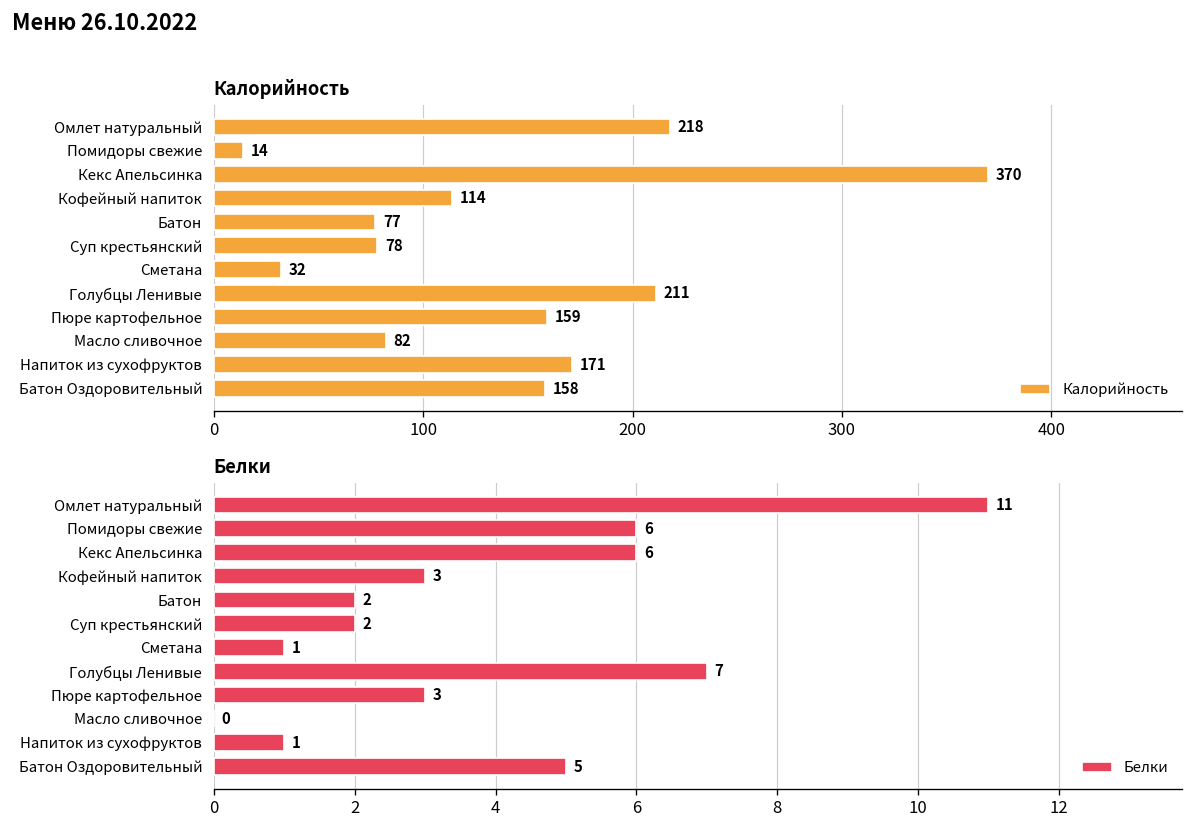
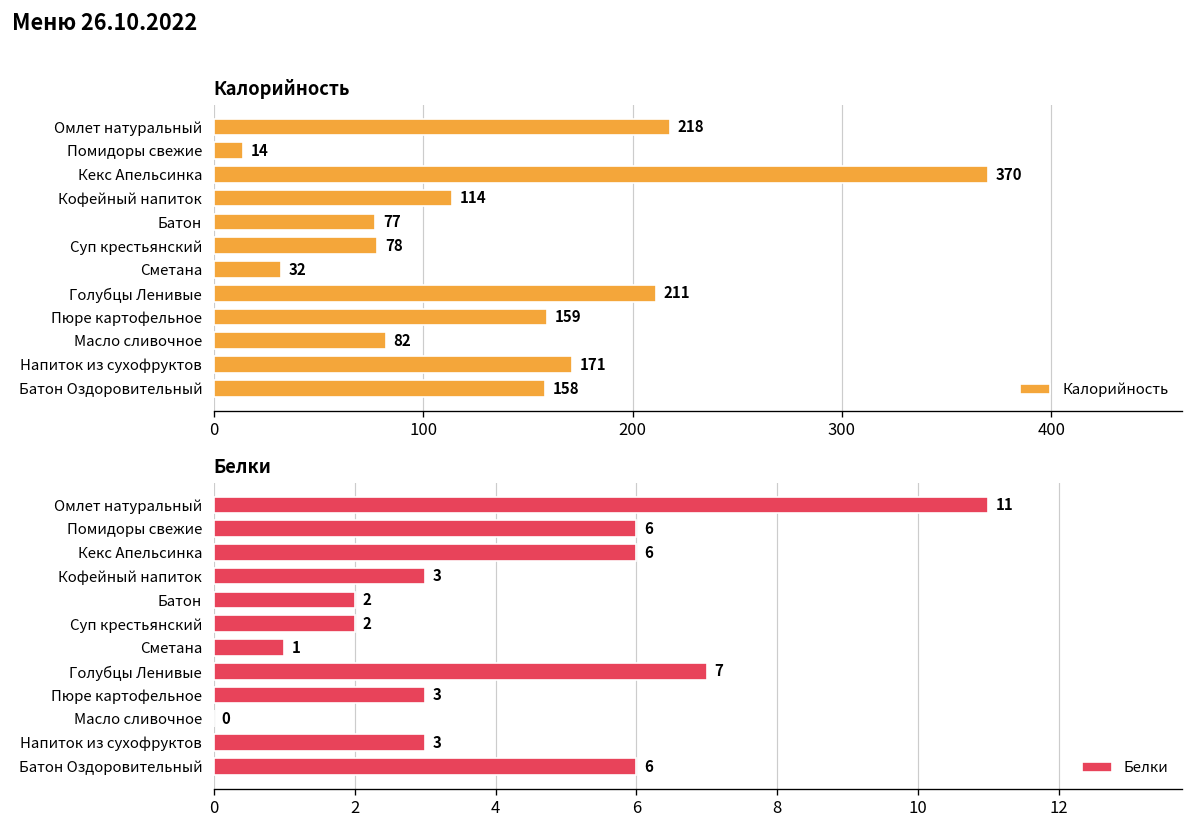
  {
    "Калорийность": {
      "Омлет натуральный": 218,
      "Помидоры свежие": 14,
      "Кекс Апельсинка": 370,
      "Кофейный напиток": 114,
      "Батон": 77,
      "Суп крестьянский": 78,
      "Сметана": 32,
      "Голубцы Ленивые": 211,
      "Пюре картофельное": 159,
      "Масло сливочное": 82,
      "Напиток из сухофруктов": 171,
      "Батон Оздоровительный": 158
    },
    "Белки": {
      "Омлет натуральный": 11,
      "Помидоры свежие": 6,
      "Кекс Апельсинка": 6,
      "Кофейный напиток": 3,
      "Батон": 2,
      "Суп крестьянский": 2,
      "Сметана": 1,
      "Голубцы Ленивые": 7,
      "Пюре картофельное": 3,
      "Масло сливочное": 0,
-     "Напиток из сухофруктов": 1,
-     "Батон Оздоровительный": 5
+     "Напиток из сухофруктов": 3,
+     "Батон Оздоровительный": 6
    }
  }
